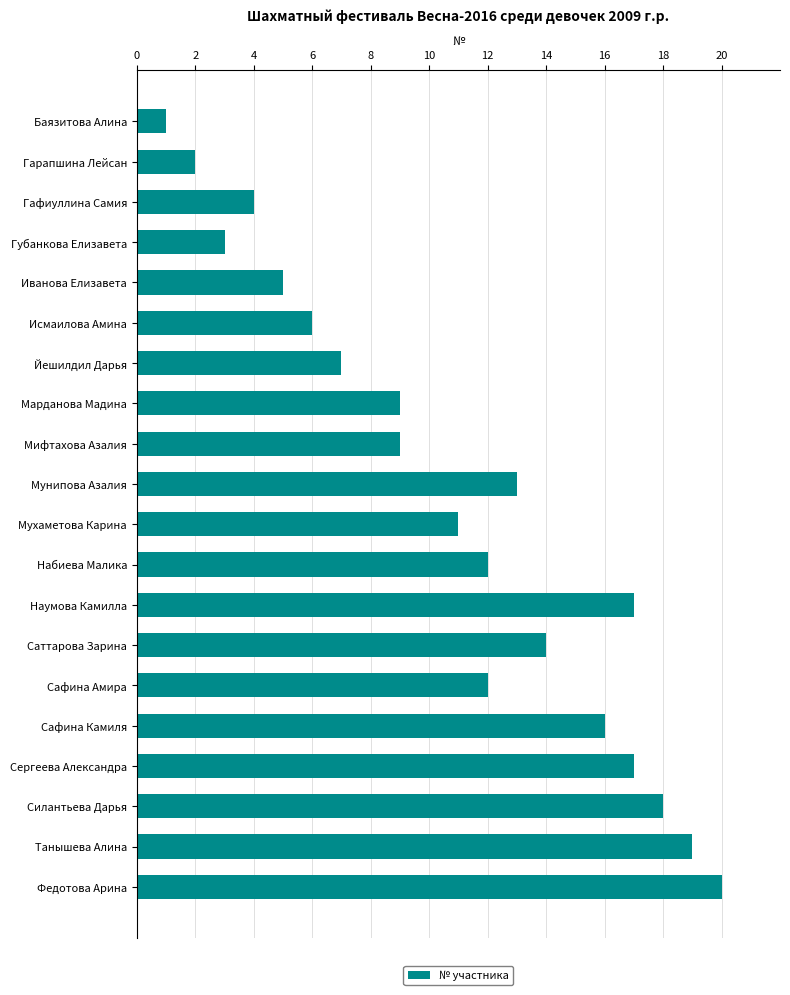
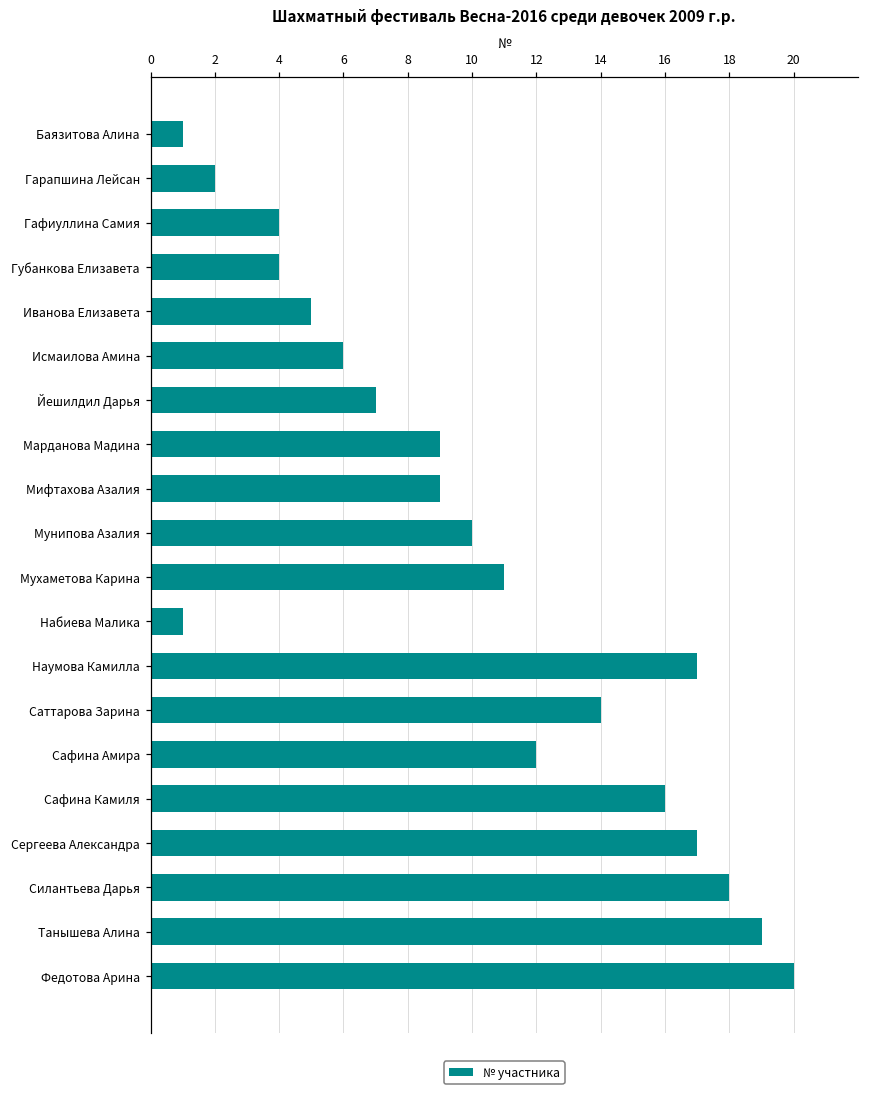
  {
    "Баязитова Алина": 1,
    "Гарапшина Лейсан": 2,
    "Гафиуллина Самия": 4,
-   "Губанкова Елизавета": 3,
+   "Губанкова Елизавета": 4,
    "Иванова Елизавета": 5,
    "Исмаилова Амина": 6,
    "Йешилдил Дарья": 7,
    "Марданова Мадина": 9,
    "Мифтахова Азалия": 9,
-   "Мунипова Азалия": 13,
+   "Мунипова Азалия": 10,
    "Мухаметова Карина": 11,
-   "Набиева Малика": 12,
+   "Набиева Малика": 1,
    "Наумова Камилла": 17,
    "Саттарова Зарина": 14,
    "Сафина Амира": 12,
    "Сафина Камиля": 16,
    "Сергеева Александра": 17,
    "Силантьева Дарья": 18,
    "Танышева Алина": 19,
    "Федотова Арина": 20
  }
